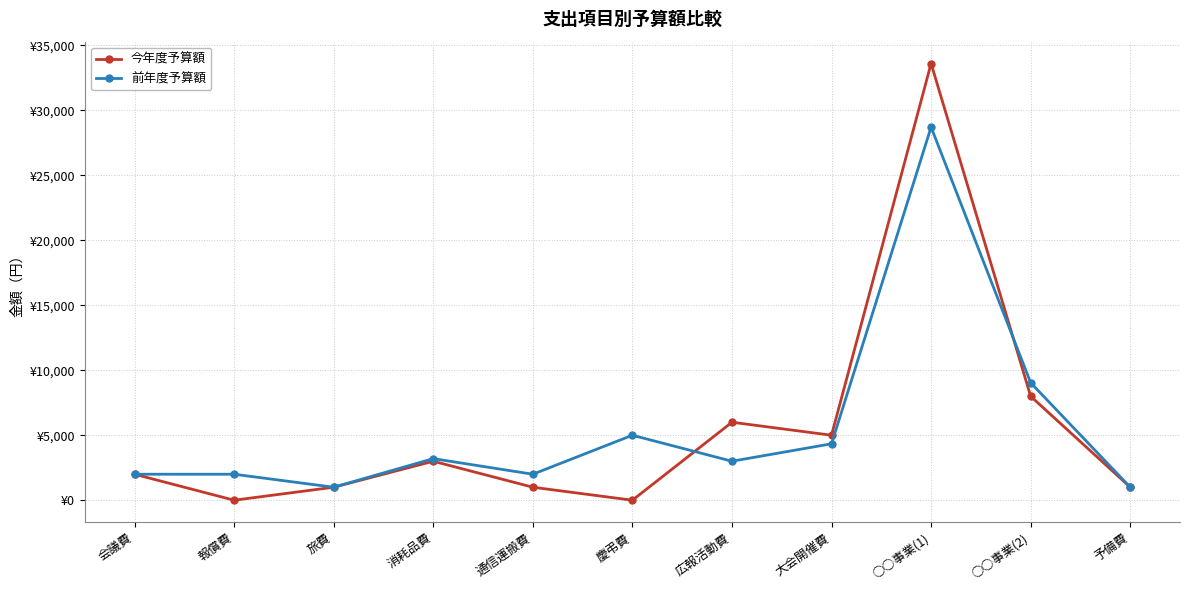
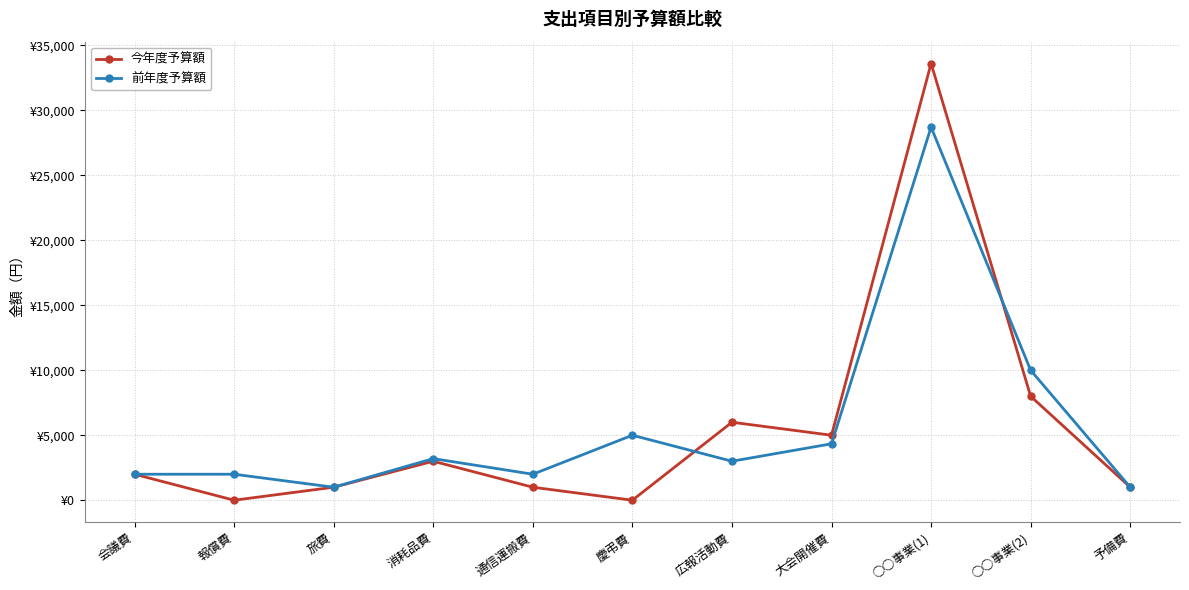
  {
    "今年度予算額": {
      "報償費": "¥0",
      "消耗品費": "¥3,000",
      "通信運搬費": "¥1,000",
      "慶弔費": "¥0",
      "広報活動費": "¥6,000",
      "大会開催費": "¥5,000",
      "○○事業(1)": "¥33,600",
      "○○事業(2)": "¥8,000"
    },
    "前年度予算額": {
      "報償費": "¥2,000",
      "消耗品費": "¥3,200",
      "通信運搬費": "¥2,000",
      "慶弔費": "¥5,000",
      "広報活動費": "¥3,000",
      "大会開催費": "¥4,300",
      "○○事業(1)": "¥28,700",
-     "○○事業(2)": "¥9,000"
+     "○○事業(2)": "¥10,000"
    }
  }
